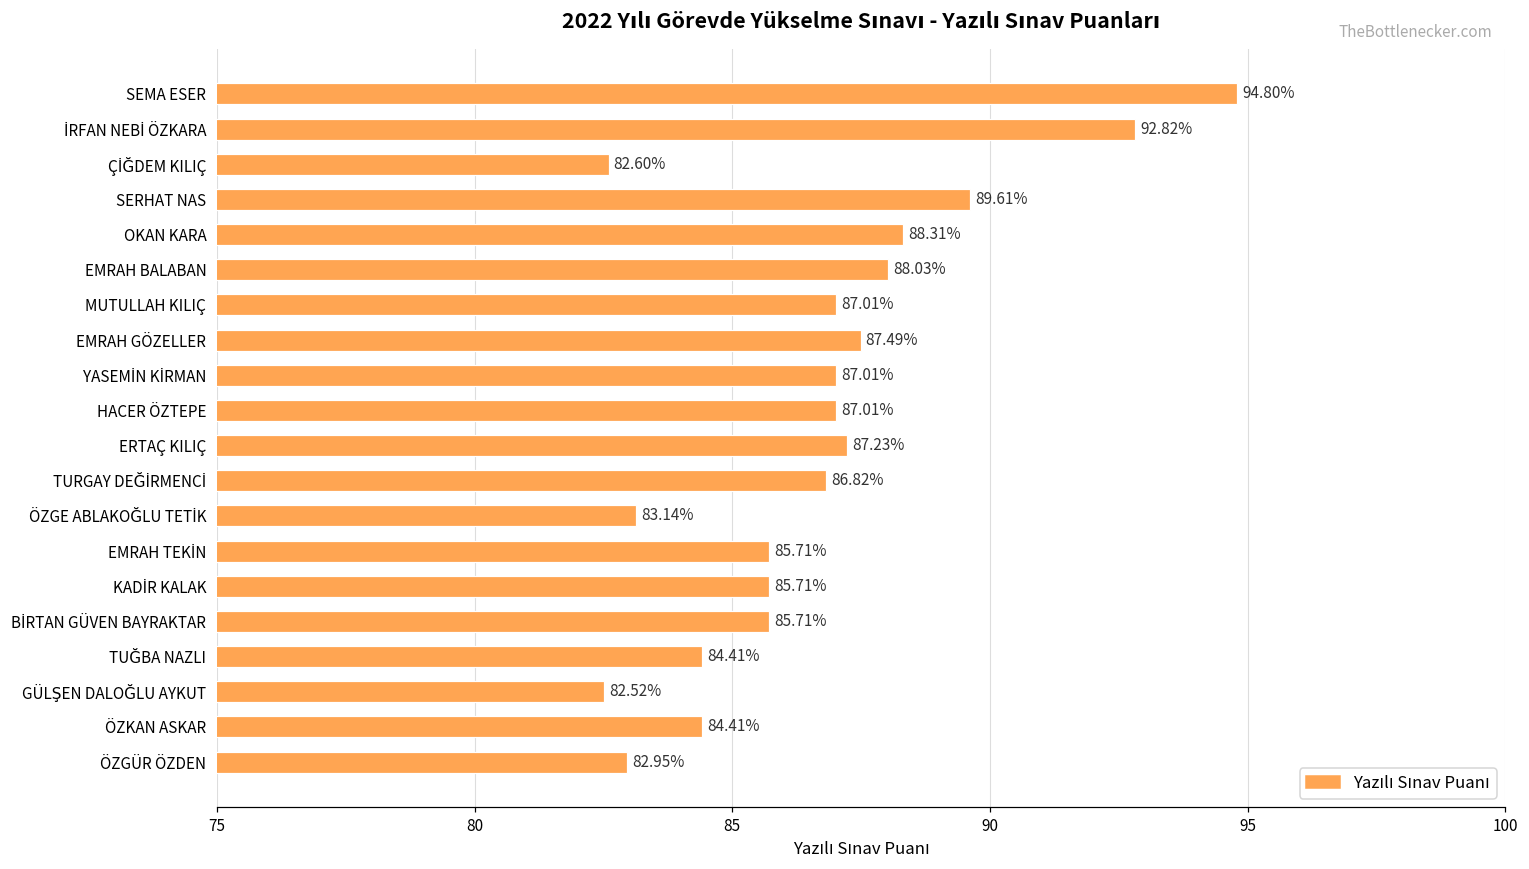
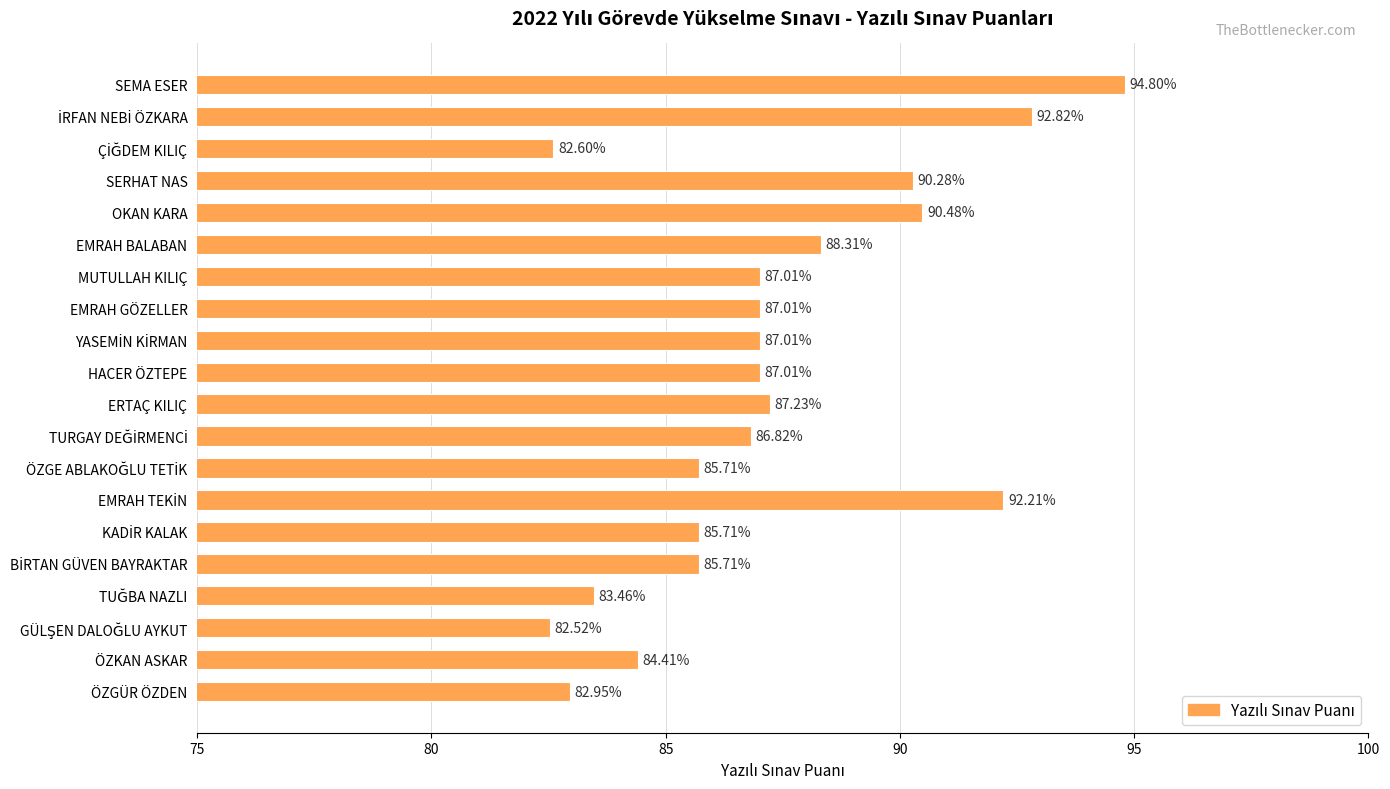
  {
    "SEMA ESER": "94.80%",
    "İRFAN NEBİ ÖZKARA": "92.82%",
    "ÇİĞDEM KILIÇ": "82.60%",
-   "SERHAT NAS": "89.61%",
-   "OKAN KARA": "88.31%",
-   "EMRAH BALABAN": "88.03%",
+   "SERHAT NAS": "90.28%",
+   "OKAN KARA": "90.48%",
+   "EMRAH BALABAN": "88.31%",
    "MUTULLAH KILIÇ": "87.01%",
-   "EMRAH GÖZELLER": "87.49%",
+   "EMRAH GÖZELLER": "87.01%",
    "YASEMİN KİRMAN": "87.01%",
    "HACER ÖZTEPE": "87.01%",
    "ERTAÇ KILIÇ": "87.23%",
    "TURGAY DEĞİRMENCİ": "86.82%",
-   "ÖZGE ABLAKOĞLU TETİK": "83.14%",
-   "EMRAH TEKİN": "85.71%",
+   "ÖZGE ABLAKOĞLU TETİK": "85.71%",
+   "EMRAH TEKİN": "92.21%",
    "KADİR KALAK": "85.71%",
    "BİRTAN GÜVEN BAYRAKTAR": "85.71%",
-   "TUĞBA NAZLI": "84.41%",
+   "TUĞBA NAZLI": "83.46%",
    "GÜLŞEN DALOĞLU AYKUT": "82.52%",
    "ÖZKAN ASKAR": "84.41%",
    "ÖZGÜR ÖZDEN": "82.95%"
  }
